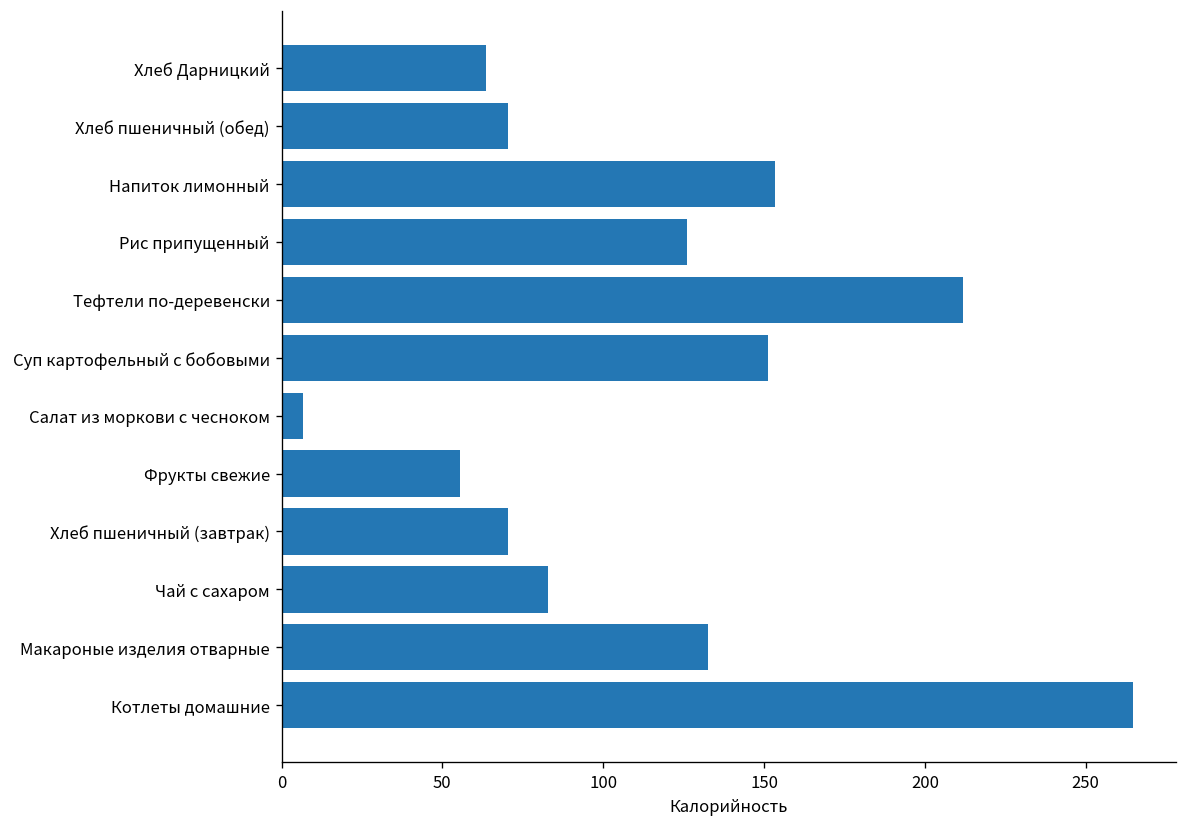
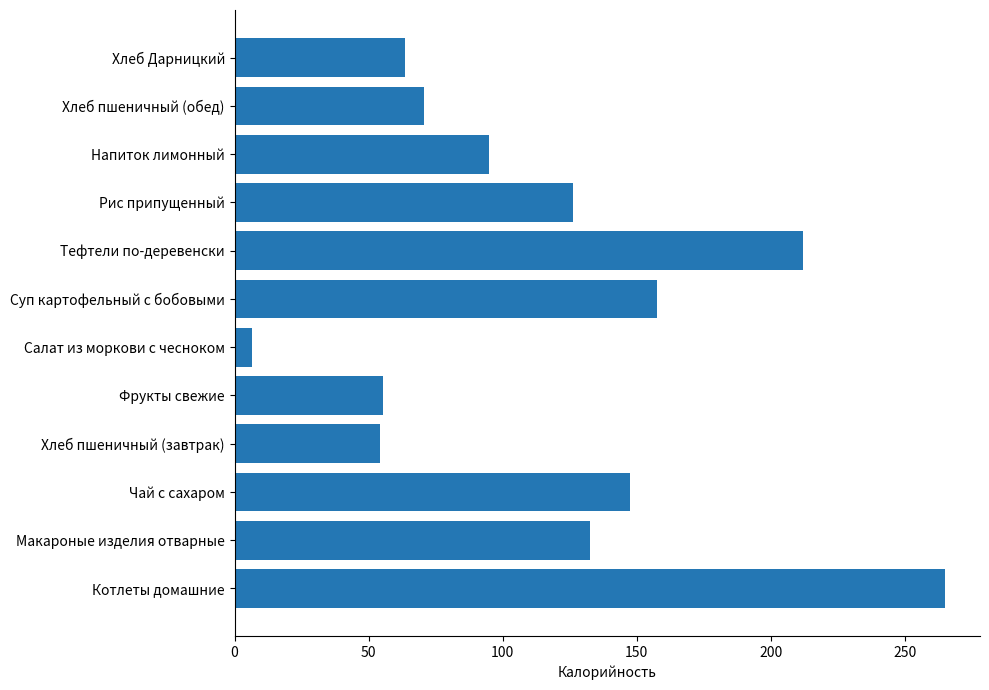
  {
    "Хлеб Дарницкий": 64,
    "Хлеб пшеничный (обед)": 70,
-   "Напиток лимонный": 154,
+   "Напиток лимонный": 95,
    "Рис припущенный": 126,
    "Тефтели по-деревенски": 212,
-   "Суп картофельный с бобовыми": 151,
+   "Суп картофельный с бобовыми": 157,
    "Салат из моркови с чесноком": 7,
    "Фрукты свежие": 56,
-   "Хлеб пшеничный (завтрак)": 70,
-   "Чай с сахаром": 83,
+   "Хлеб пшеничный (завтрак)": 54,
+   "Чай с сахаром": 147,
    "Макароные изделия отварные": 132,
    "Котлеты домашние": 265
  }
